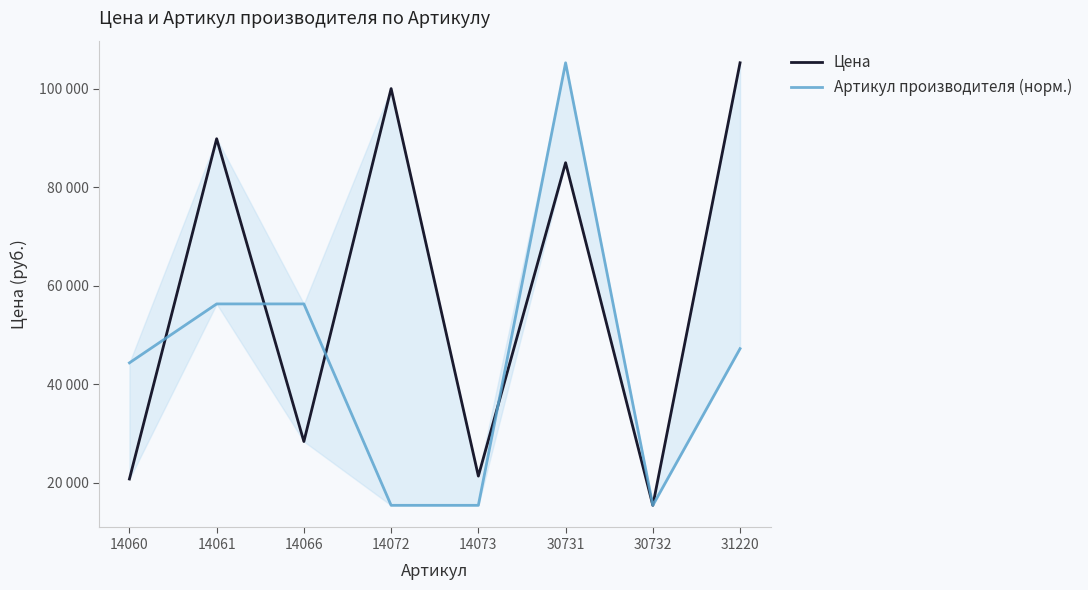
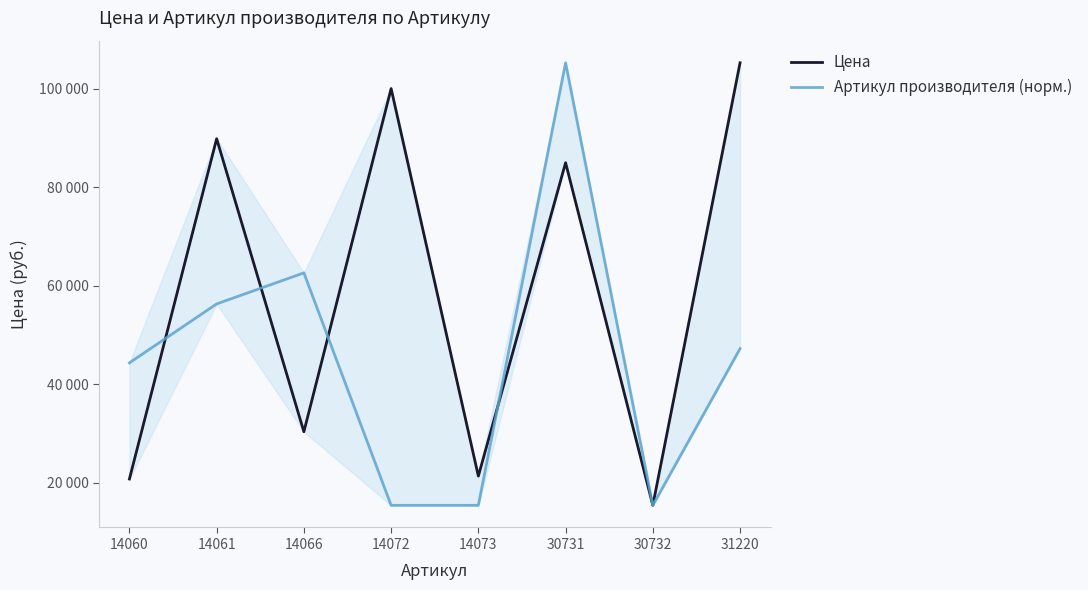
  {
    "Цена": {
      "14060": 21000,
-     "14066": 28000,
+     "14066": 30000,
      "30731": 85000
    },
    "Артикул производителя (норм.)": {
      "14061": 56000,
-     "14066": 56000,
+     "14066": 63000,
      "14072": 15000,
      "14073": 15000,
      "31220": 47000
    }
  }
